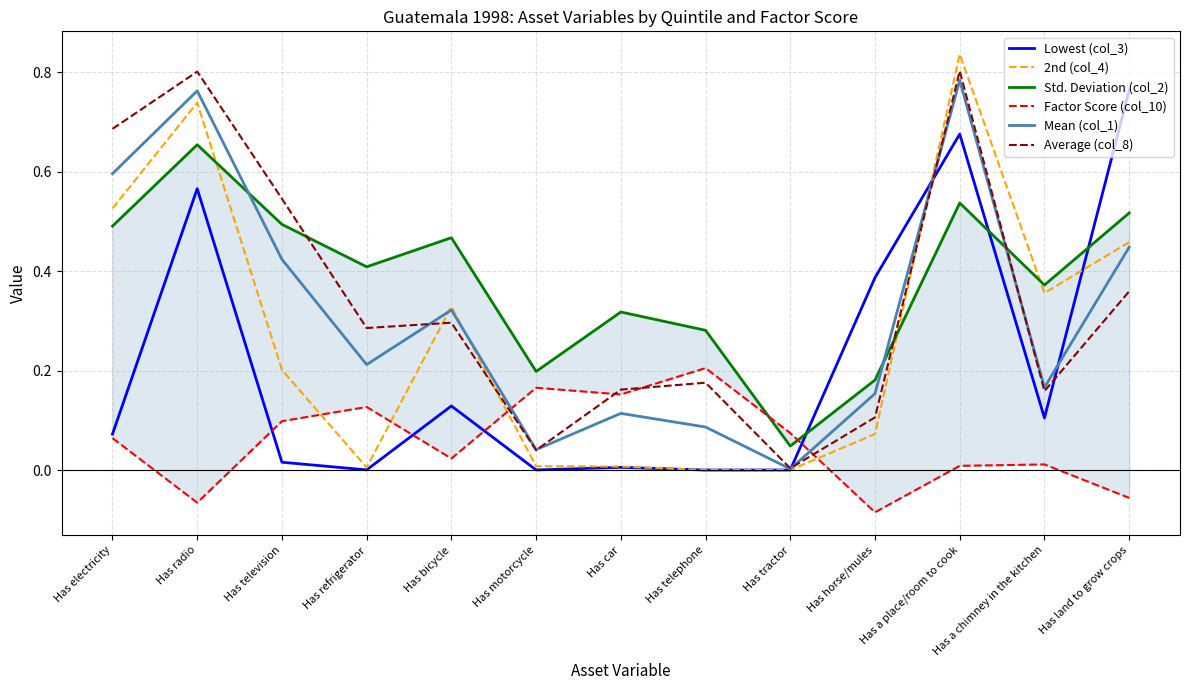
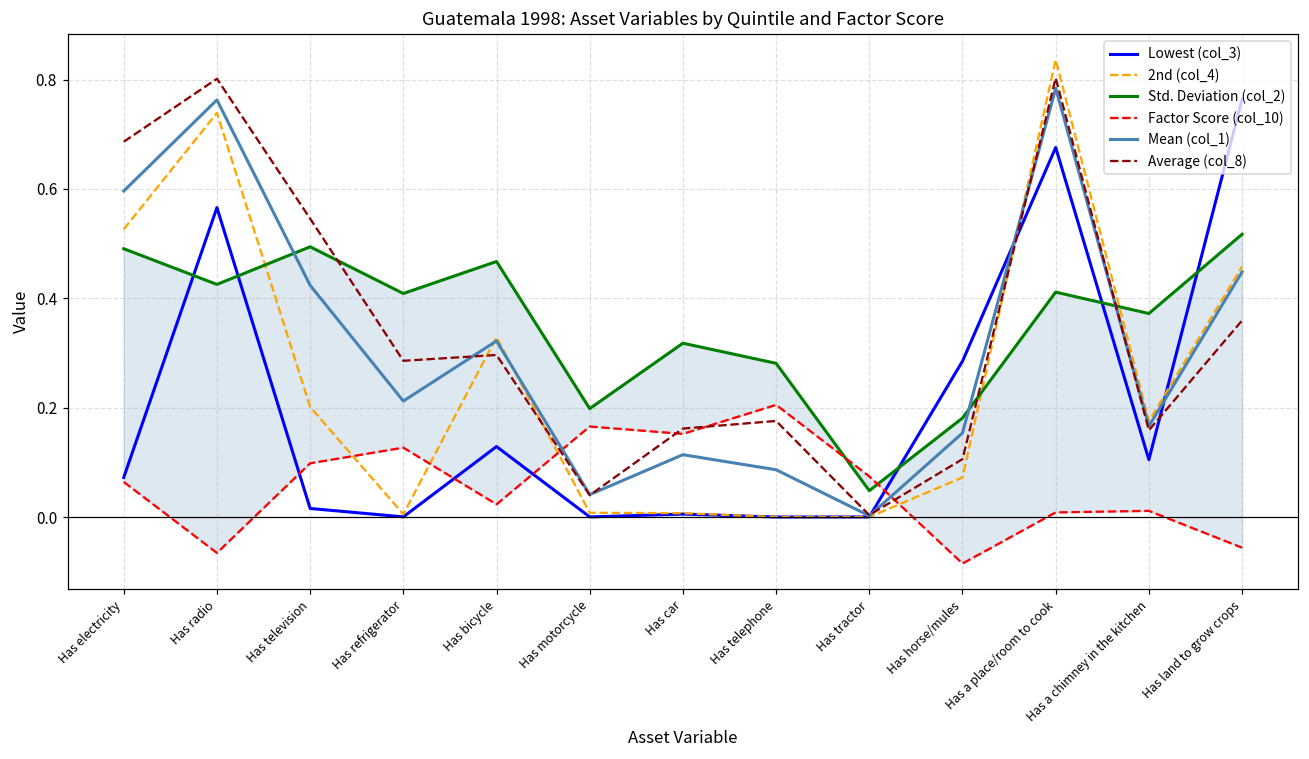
  {
    "Lowest (col_3)": {
      "Has electricity": 0.07,
      "Has radio": 0.57,
      "Has television": 0.02,
      "Has bicycle": 0.13,
      "Has motorcycle": 0.00,
-     "Has horse/mules": 0.39,
+     "Has horse/mules": 0.29,
      "Has a place/room to cook": 0.68,
      "Has a chimney in the kitchen": 0.10
    },
    "2nd (col_4)": {
      "Has electricity": 0.53,
      "Has radio": 0.74,
      "Has television": 0.20,
      "Has bicycle": 0.33,
      "Has motorcycle": 0.01,
      "Has horse/mules": 0.07,
      "Has a place/room to cook": 0.84,
-     "Has a chimney in the kitchen": 0.36,
+     "Has a chimney in the kitchen": 0.18,
      "Has land to grow crops": 0.46
    },
    "Std. Deviation (col_2)": {
-     "Has radio": 0.65,
+     "Has radio": 0.43,
      "Has tractor": 0.05,
-     "Has a place/room to cook": 0.54
+     "Has a place/room to cook": 0.41
    },
    "Factor Score (col_10)": {
      "Has electricity": 0.06,
      "Has radio": -0.07,
      "Has television": 0.10,
      "Has refrigerator": 0.13,
      "Has bicycle": 0.02,
      "Has motorcycle": 0.17,
      "Has car": 0.15,
      "Has telephone": 0.21,
      "Has horse/mules": -0.09,
      "Has a place/room to cook": 0.01,
      "Has a chimney in the kitchen": 0.01,
      "Has land to grow crops": -0.06
    },
    "Average (col_8)": {
      "Has electricity": 0.69,
      "Has radio": 0.80,
      "Has television": 0.55,
      "Has refrigerator": 0.29,
      "Has bicycle": 0.30,
      "Has car": 0.16,
      "Has telephone": 0.18,
      "Has horse/mules": 0.11,
      "Has a place/room to cook": 0.80,
      "Has a chimney in the kitchen": 0.16,
      "Has land to grow crops": 0.36
    }
  }
